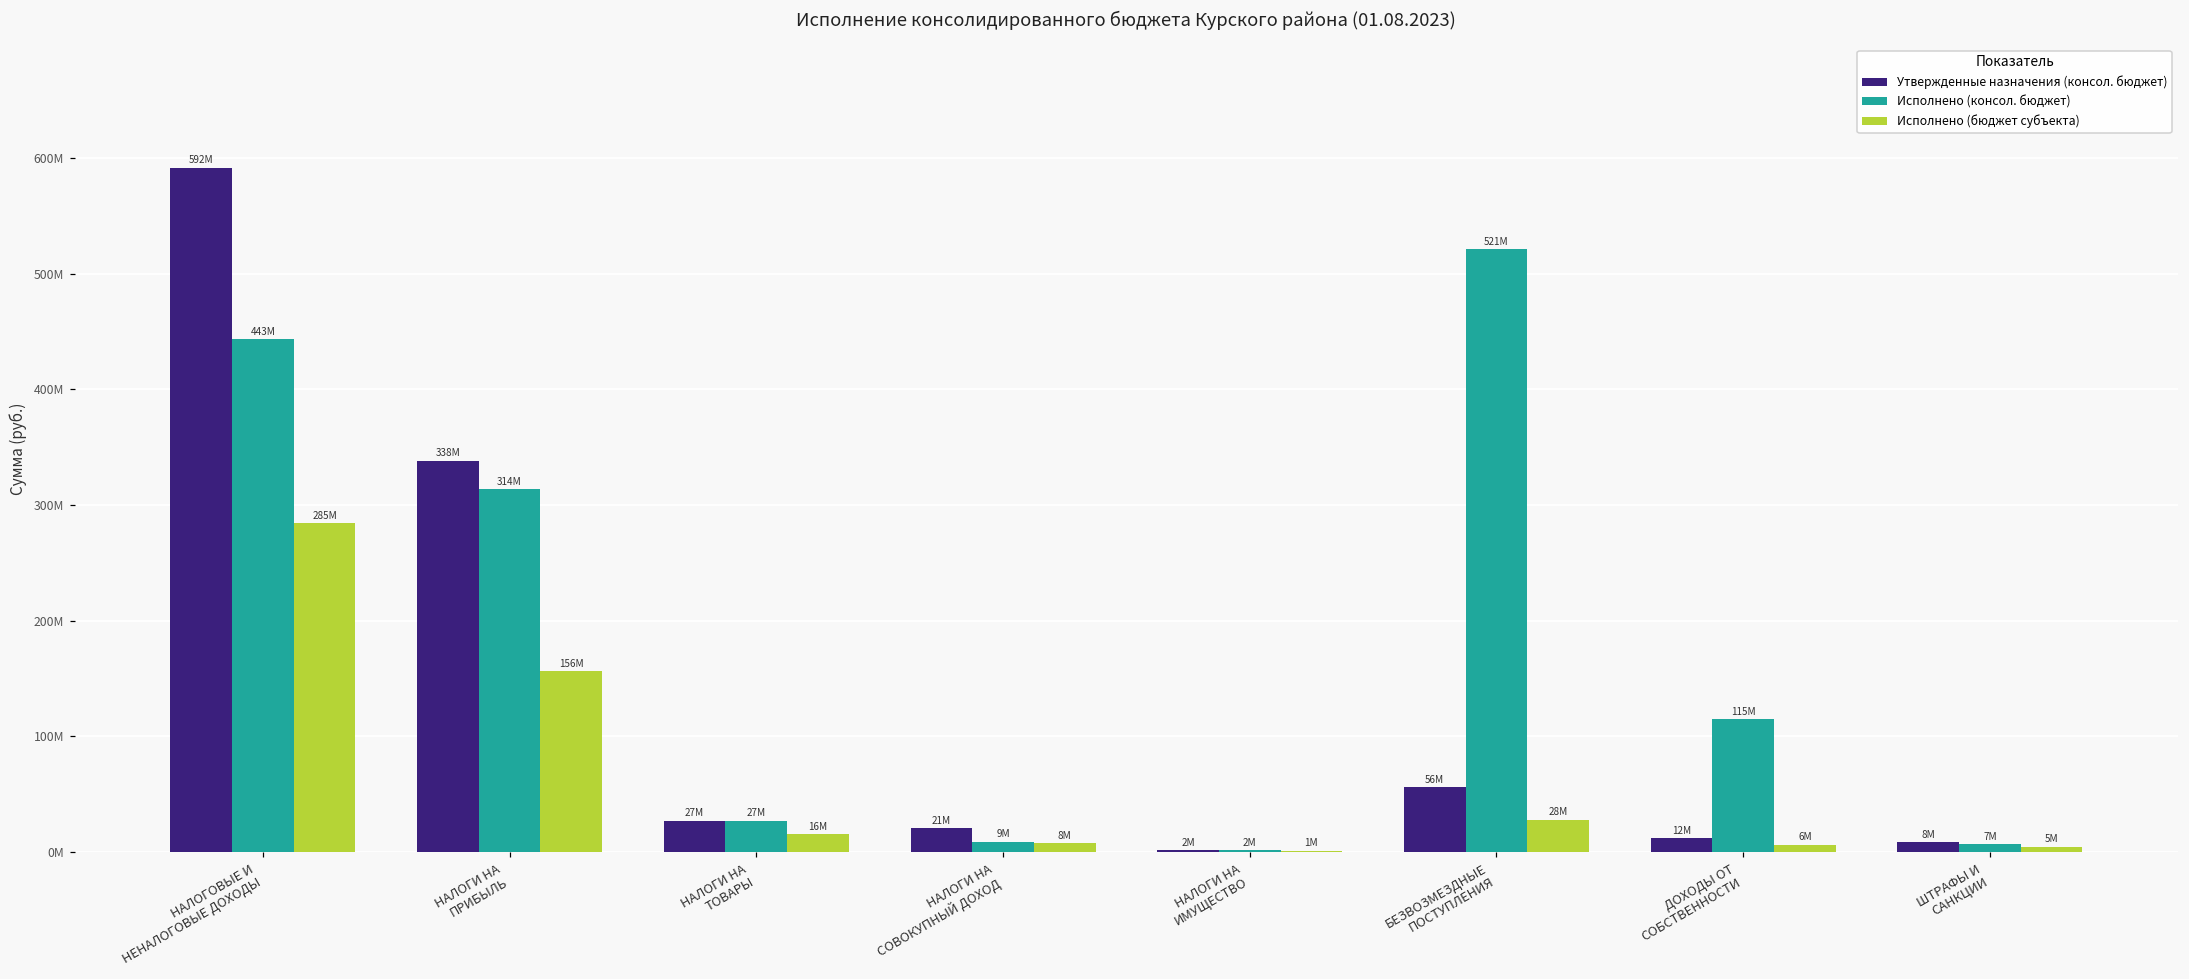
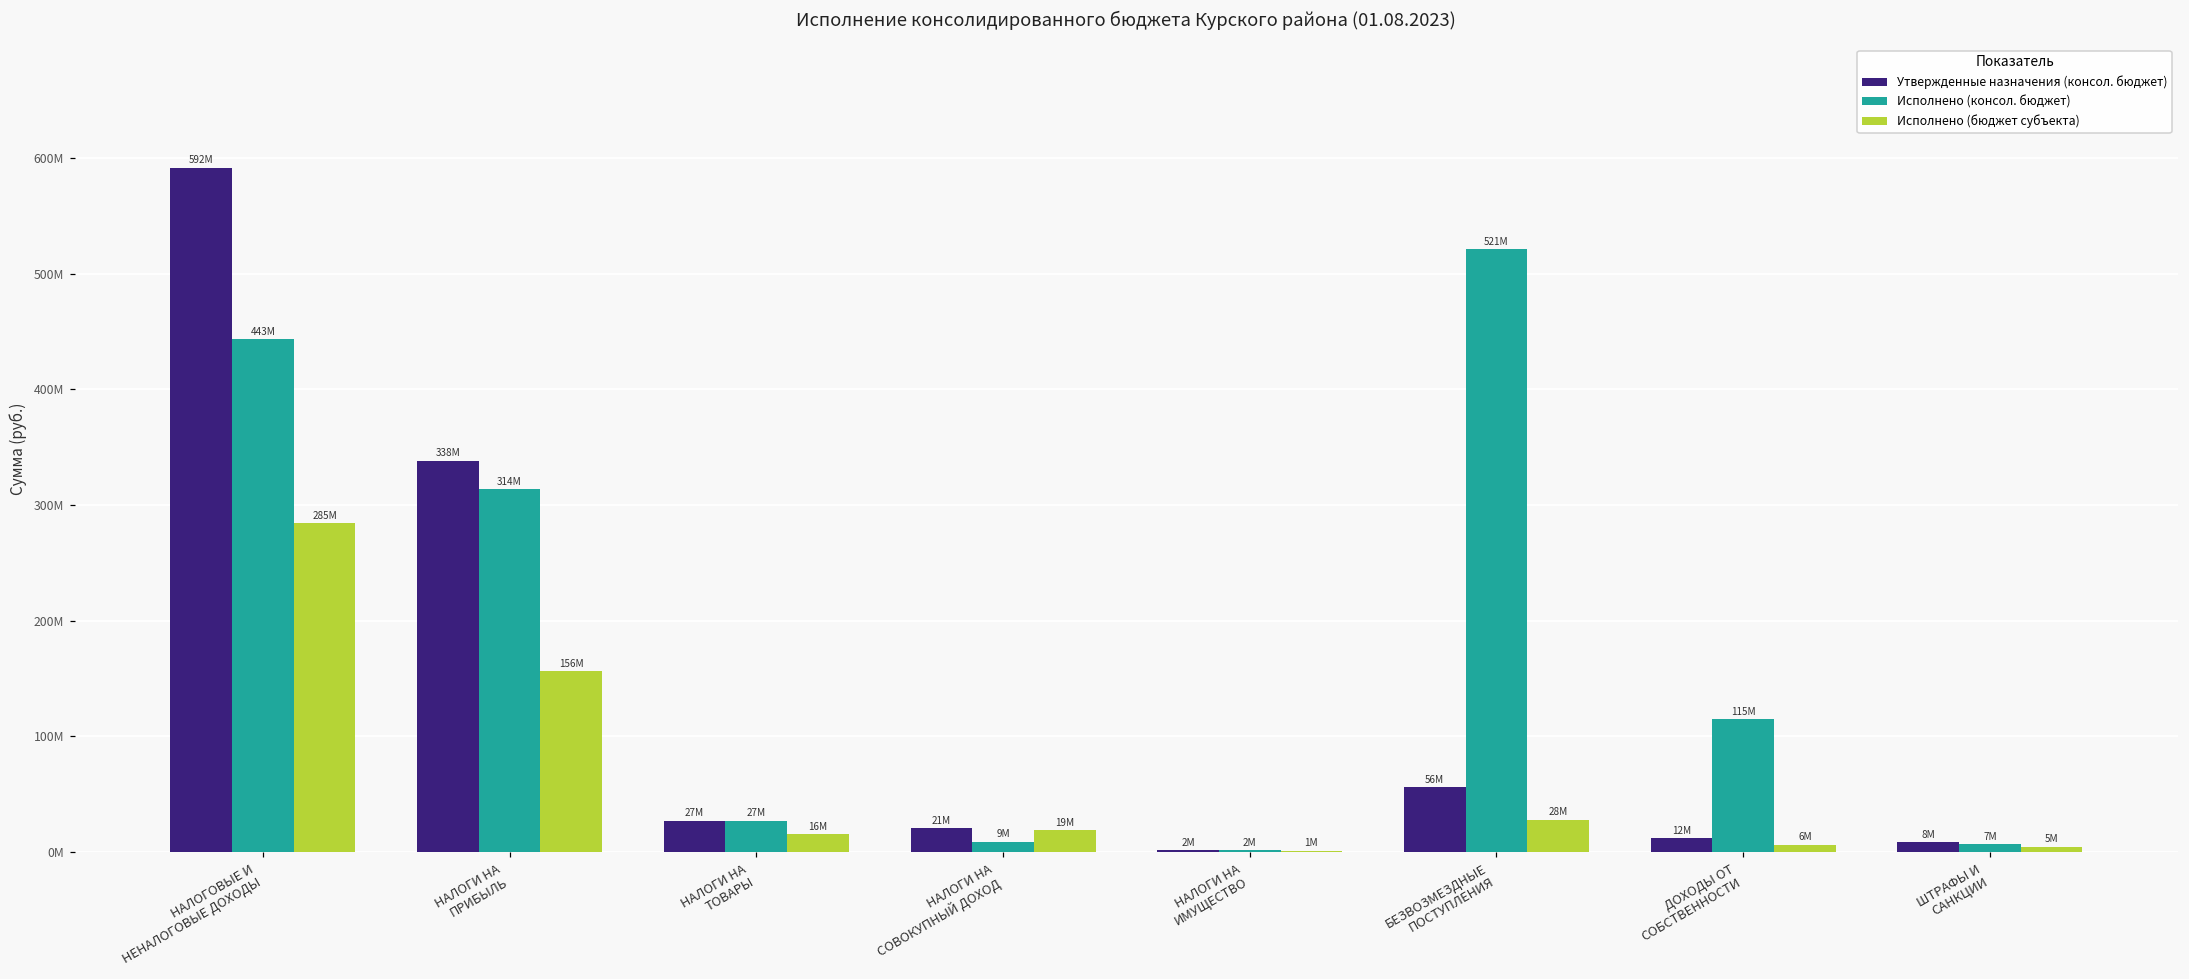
  {
    "Утвержденные назначения (консол. бюджет)": {
      "НАЛОГОВЫЕ И НЕНАЛОГОВЫЕ ДОХОДЫ": "592M",
      "НАЛОГИ НА ПРИБЫЛЬ": "338M",
      "НАЛОГИ НА ТОВАРЫ": "27M",
      "НАЛОГИ НА СОВОКУПНЫЙ ДОХОД": "21M",
      "НАЛОГИ НА ИМУЩЕСТВО": "2M",
      "БЕЗВОЗМЕЗДНЫЕ ПОСТУПЛЕНИЯ": "56M",
      "ДОХОДЫ ОТ СОБСТВЕННОСТИ": "12M",
      "ШТРАФЫ И САНКЦИИ": "8M"
    },
    "Исполнено (консол. бюджет)": {
      "НАЛОГОВЫЕ И НЕНАЛОГОВЫЕ ДОХОДЫ": "443M",
      "НАЛОГИ НА ПРИБЫЛЬ": "314M",
      "НАЛОГИ НА ТОВАРЫ": "27M",
      "НАЛОГИ НА СОВОКУПНЫЙ ДОХОД": "9M",
      "НАЛОГИ НА ИМУЩЕСТВО": "2M",
      "БЕЗВОЗМЕЗДНЫЕ ПОСТУПЛЕНИЯ": "521M",
      "ДОХОДЫ ОТ СОБСТВЕННОСТИ": "115M",
      "ШТРАФЫ И САНКЦИИ": "7M"
    },
    "Исполнено (бюджет субъекта)": {
      "НАЛОГОВЫЕ И НЕНАЛОГОВЫЕ ДОХОДЫ": "285M",
      "НАЛОГИ НА ПРИБЫЛЬ": "156M",
      "НАЛОГИ НА ТОВАРЫ": "16M",
-     "НАЛОГИ НА СОВОКУПНЫЙ ДОХОД": "8M",
+     "НАЛОГИ НА СОВОКУПНЫЙ ДОХОД": "19M",
      "НАЛОГИ НА ИМУЩЕСТВО": "1M",
      "БЕЗВОЗМЕЗДНЫЕ ПОСТУПЛЕНИЯ": "28M",
      "ДОХОДЫ ОТ СОБСТВЕННОСТИ": "6M",
      "ШТРАФЫ И САНКЦИИ": "5M"
    }
  }
